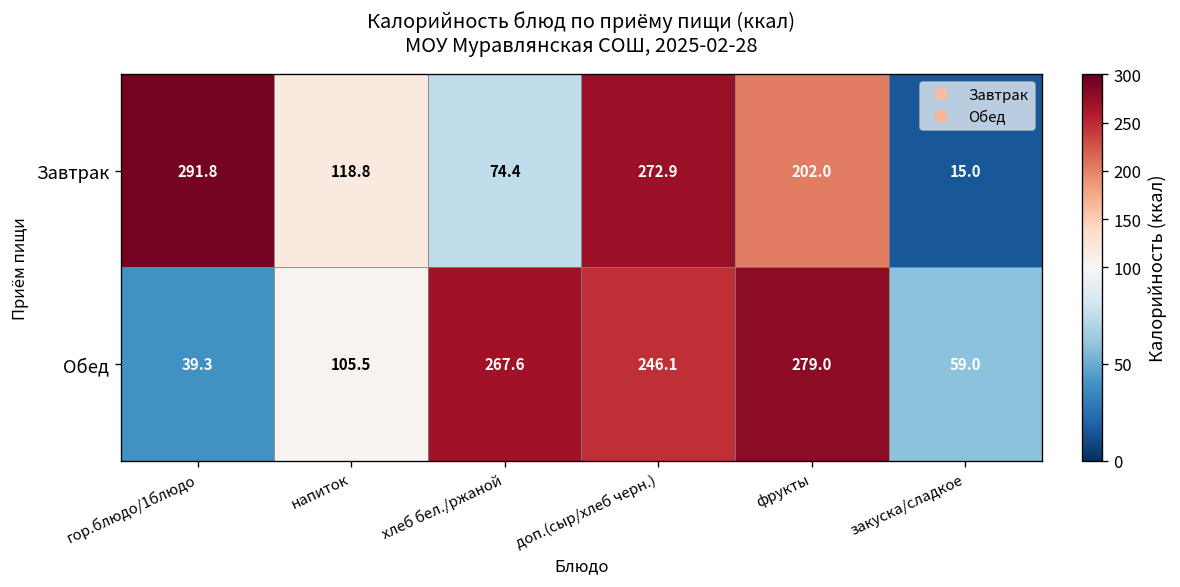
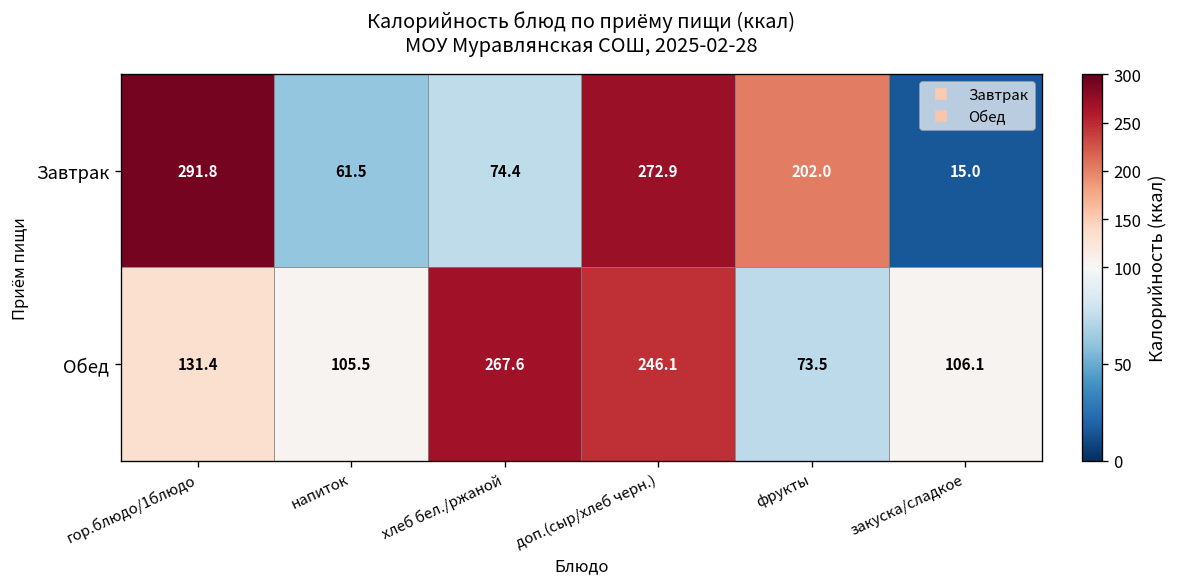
  {
    "Завтрак": {
      "гор.блюдо/1блюдо": 291.8,
-     "напиток": 118.8,
+     "напиток": 61.5,
      "хлеб бел./ржаной": 74.4,
      "доп.(сыр/хлеб черн.)": 272.9,
      "фрукты": 202.0,
      "закуска/сладкое": 15.0
    },
    "Обед": {
-     "гор.блюдо/1блюдо": 39.3,
+     "гор.блюдо/1блюдо": 131.4,
      "напиток": 105.5,
      "хлеб бел./ржаной": 267.6,
      "доп.(сыр/хлеб черн.)": 246.1,
-     "фрукты": 279.0,
-     "закуска/сладкое": 59.0
+     "фрукты": 73.5,
+     "закуска/сладкое": 106.1
    }
  }
